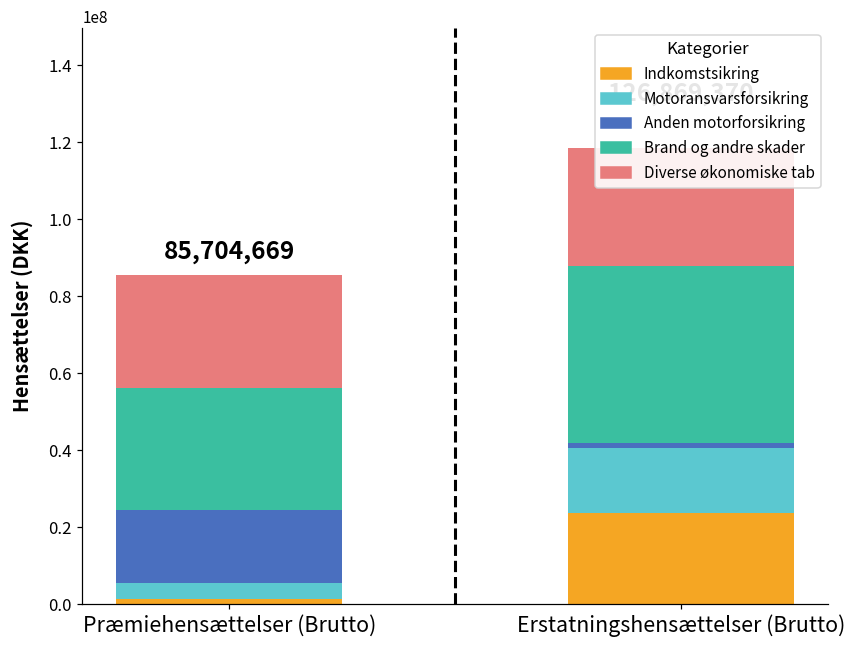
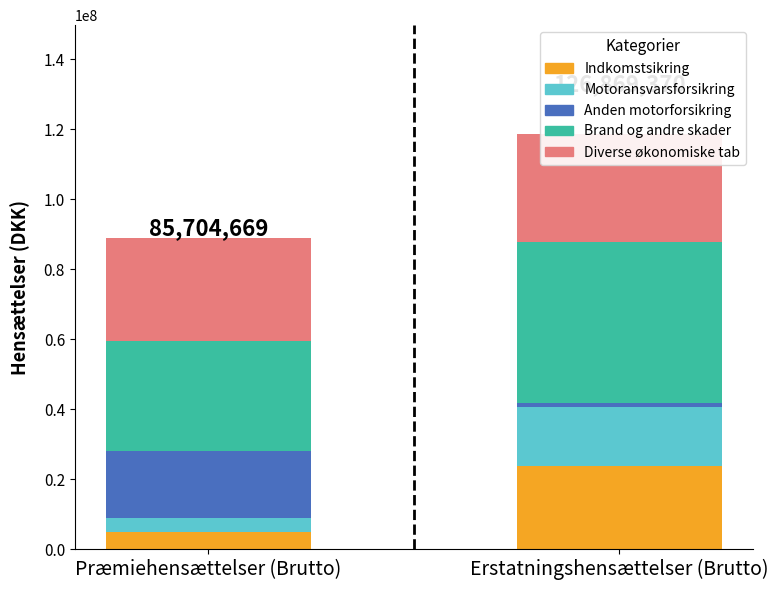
  {
    "Indkomstsikring": {
-     "Præmiehensættelser (Brutto)": 1000000,
+     "Præmiehensættelser (Brutto)": 5000000,
      "Erstatningshensættelser (Brutto)": 24000000
    },
    "Anden motorforsikring": {
      "Præmiehensættelser (Brutto)": 19000000,
      "Erstatningshensættelser (Brutto)": 1000000
    }
  }
